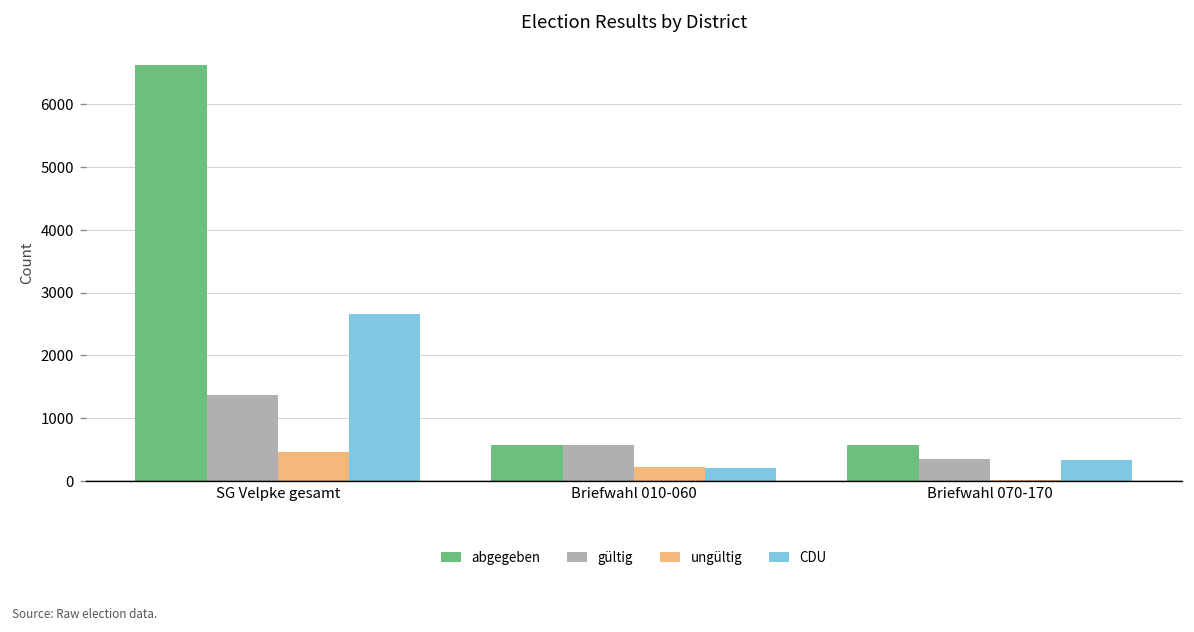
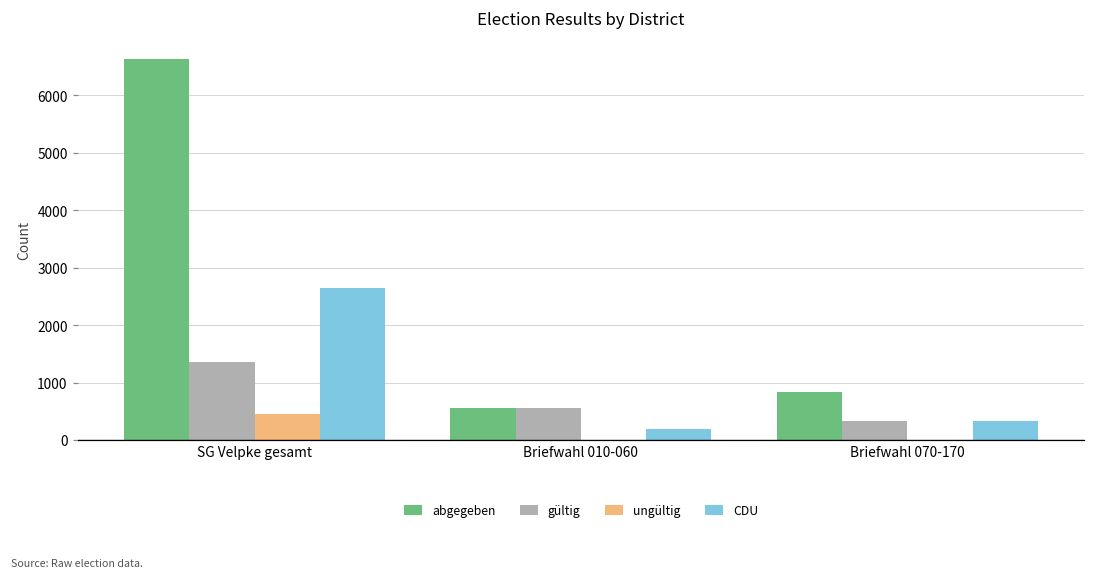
  {
    "abgegeben": {
      "SG Velpke gesamt": 6600,
      "Briefwahl 010-060": 600,
-     "Briefwahl 070-170": 600
+     "Briefwahl 070-170": 800
    },
    "gültig": {
      "SG Velpke gesamt": 1400,
      "Briefwahl 010-060": 600,
      "Briefwahl 070-170": 300
    },
    "ungültig": {
      "SG Velpke gesamt": 500,
-     "Briefwahl 010-060": 200
+     "Briefwahl 010-060": 0
    },
    "CDU": {
      "SG Velpke gesamt": 2700,
      "Briefwahl 010-060": 200,
      "Briefwahl 070-170": 300
    }
  }
